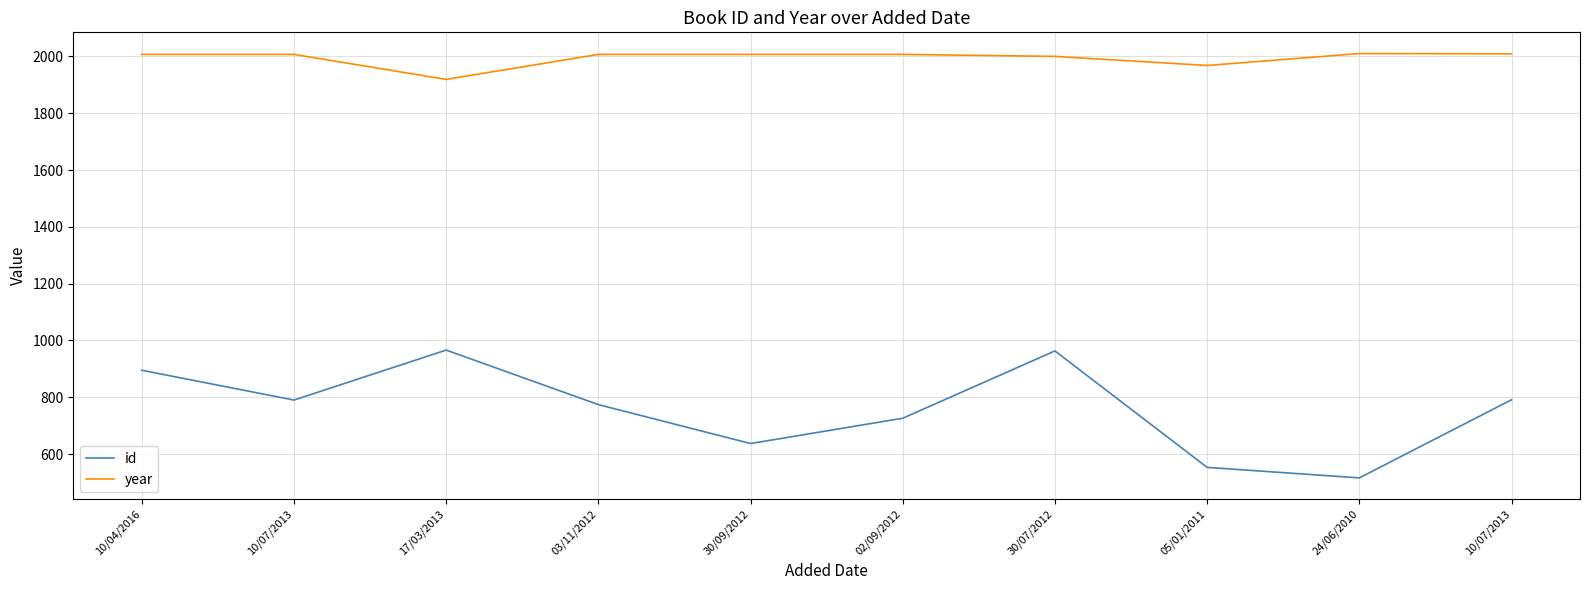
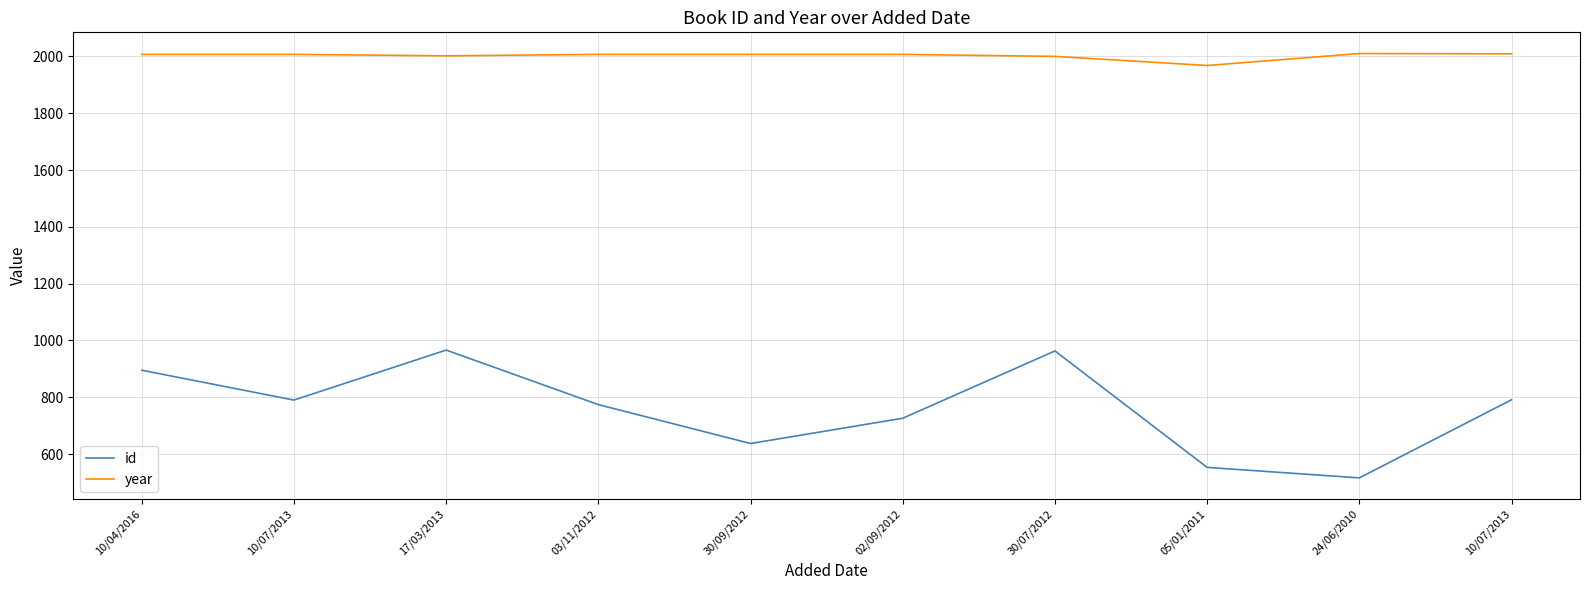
  {
    "id": {
      "10/04/2016": 900,
      "17/03/2013": 970,
      "03/11/2012": 770,
      "30/09/2012": 640,
      "02/09/2012": 730,
      "30/07/2012": 960,
      "05/01/2011": 550,
      "24/06/2010": 520
    },
    "year": {
      "10/04/2016": 2010,
-     "17/03/2013": 1920,
+     "17/03/2013": 2000,
      "03/11/2012": 2010,
      "30/09/2012": 2010,
      "02/09/2012": 2010,
      "30/07/2012": 2000,
      "05/01/2011": 1970,
      "24/06/2010": 2010
    }
  }
